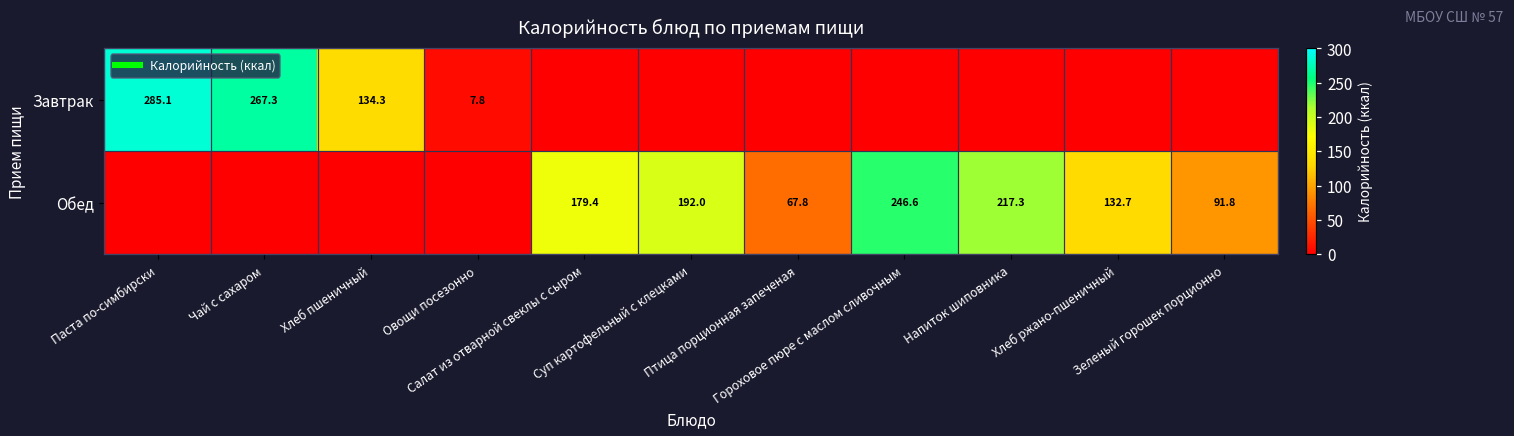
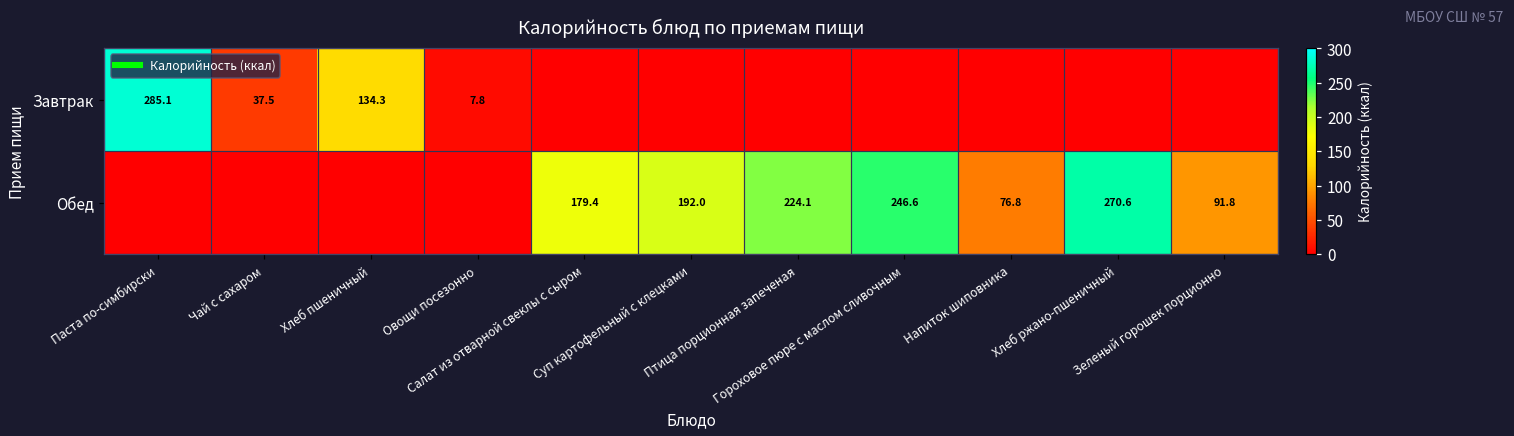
  {
    "Завтрак": {
      "Паста по-симбирски": 285.1,
-     "Чай с сахаром": 267.3,
+     "Чай с сахаром": 37.5,
      "Хлеб пшеничный": 134.3,
      "Овощи посезонно": 7.8
    },
    "Обед": {
      "Салат из отварной свеклы с сыром": 179.4,
      "Суп картофельный с клецками": 192.0,
-     "Птица порционная запеченая": 67.8,
+     "Птица порционная запеченая": 224.1,
      "Гороховое пюре с маслом сливочным": 246.6,
-     "Напиток шиповника": 217.3,
-     "Хлеб ржано-пшеничный": 132.7,
+     "Напиток шиповника": 76.8,
+     "Хлеб ржано-пшеничный": 270.6,
      "Зеленый горошек порционно": 91.8
    }
  }
